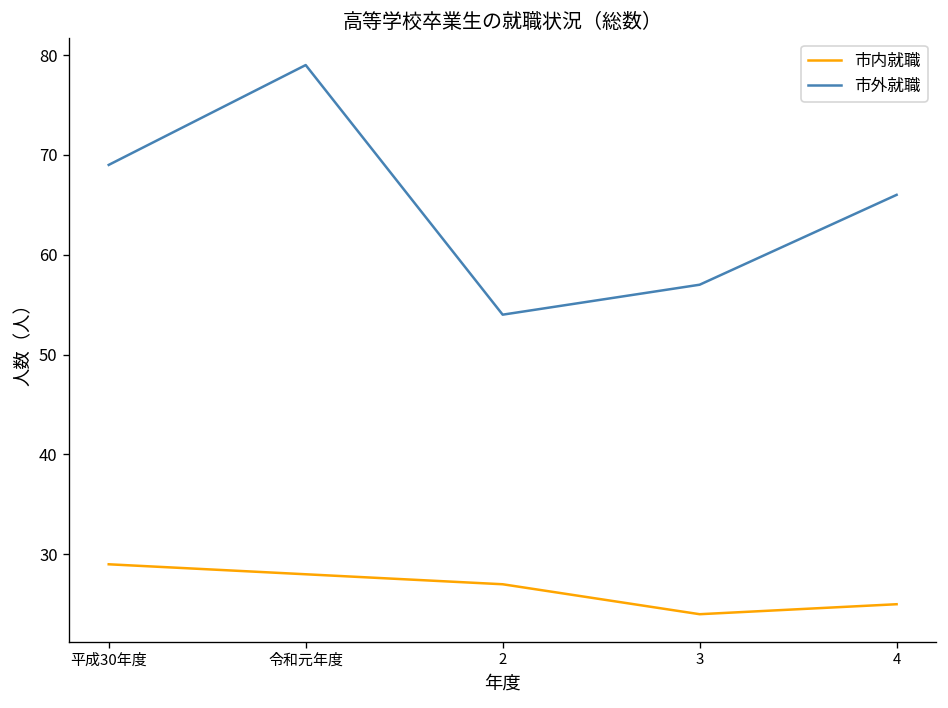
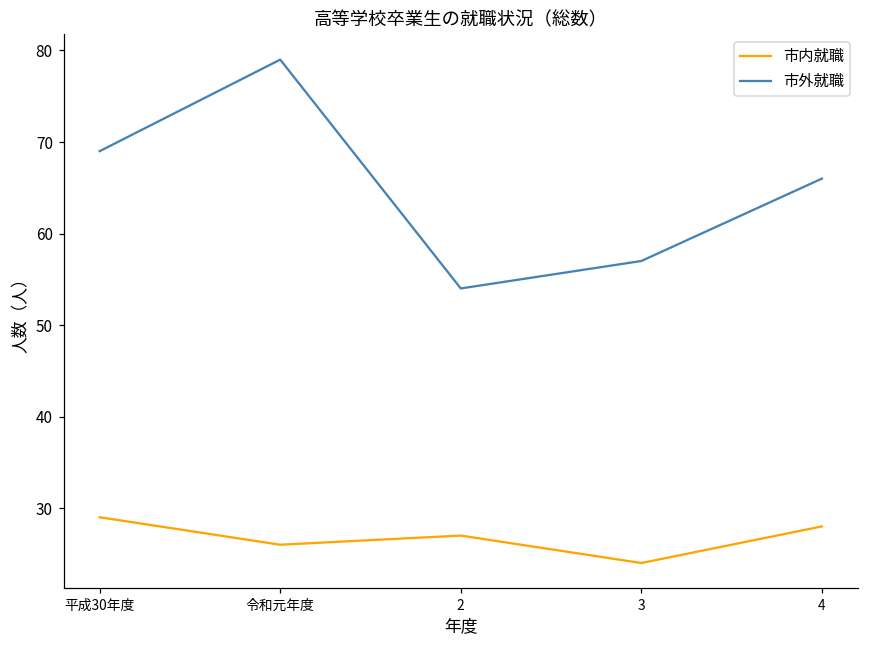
  {
    "市内就職": {
      "平成30年度": 29,
-     "令和元年度": 28,
+     "令和元年度": 26,
      "2": 27,
      "3": 24,
-     "4": 25
+     "4": 28
    },
    "市外就職": {
      "平成30年度": 69,
      "令和元年度": 79,
      "2": 54,
      "3": 57,
      "4": 66
    }
  }
